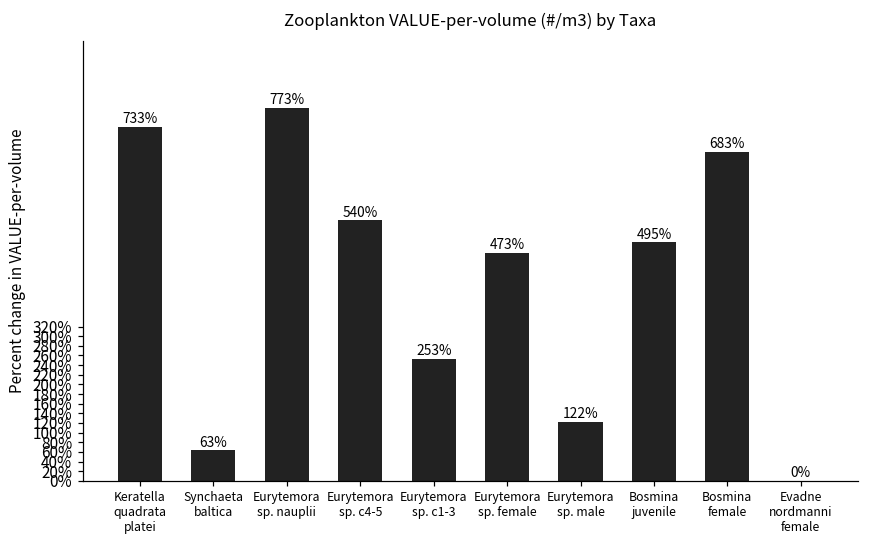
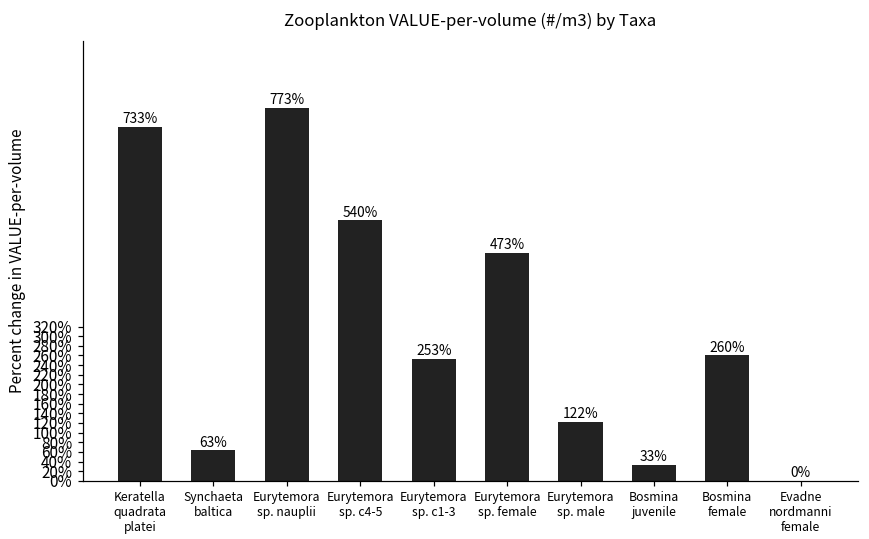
  {
    "Keratella quadrata platei": "733%",
    "Synchaeta baltica": "63%",
    "Eurytemora sp. nauplii": "773%",
    "Eurytemora sp. c4-5": "540%",
    "Eurytemora sp. c1-3": "253%",
    "Eurytemora sp. female": "473%",
    "Eurytemora sp. male": "122%",
-   "Bosmina juvenile": "495%",
-   "Bosmina female": "683%",
+   "Bosmina juvenile": "33%",
+   "Bosmina female": "260%",
    "Evadne nordmanni female": "0%"
  }
